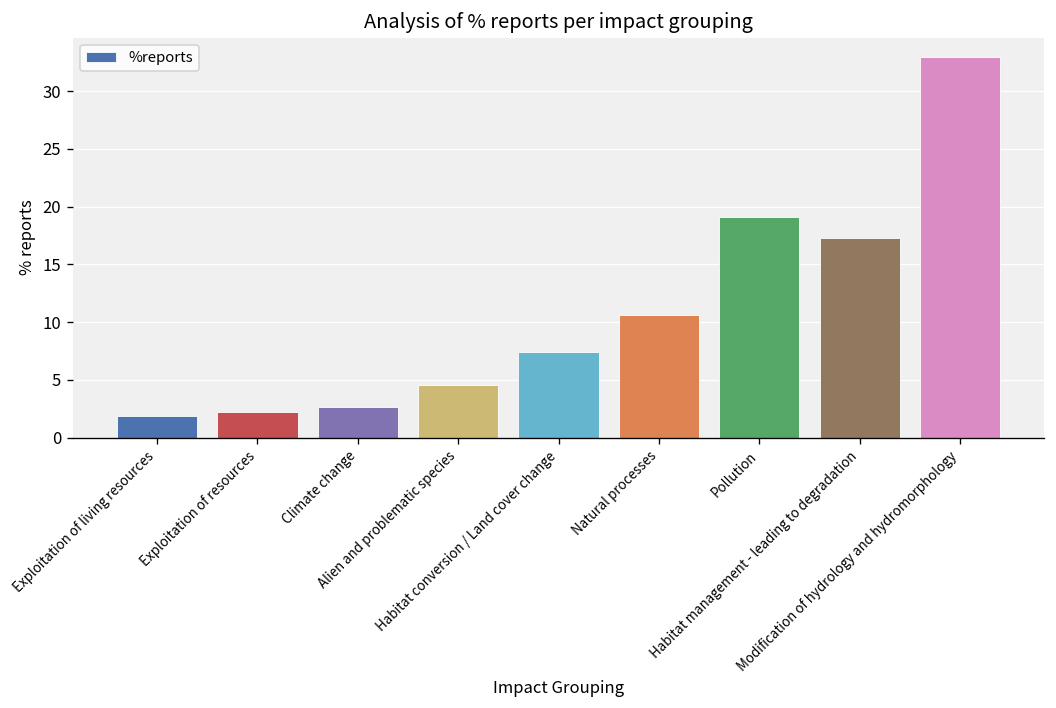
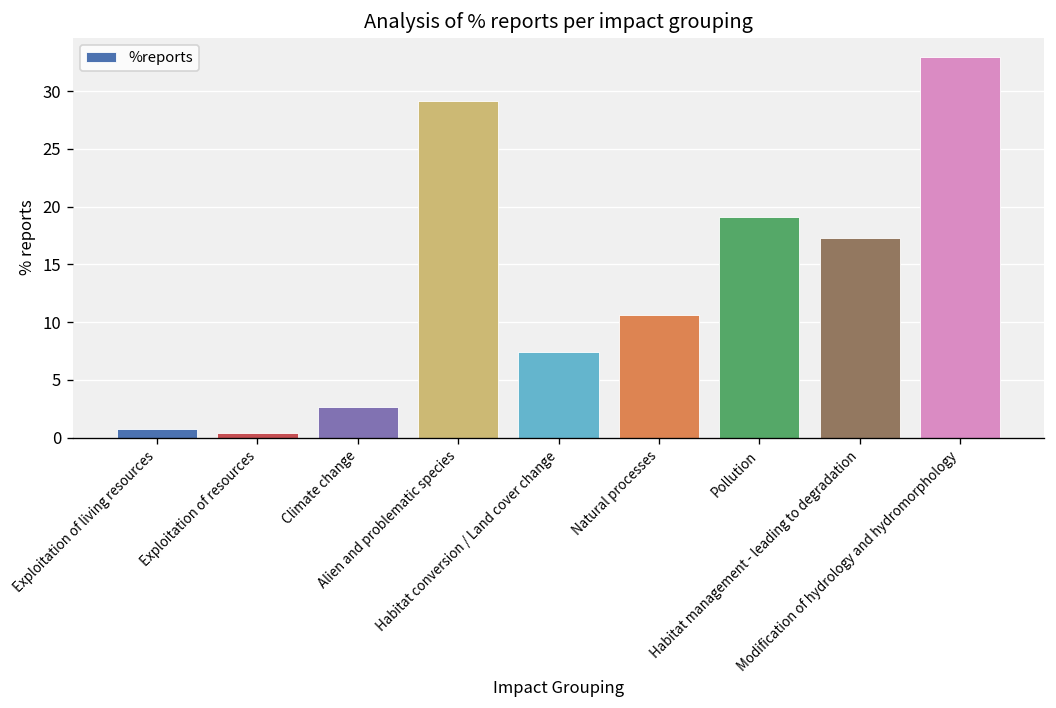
  {
-   "Exploitation of living resources": 2,
-   "Exploitation of resources": 2,
+   "Exploitation of living resources": 1,
+   "Exploitation of resources": 0,
    "Climate change": 3,
-   "Alien and problematic species": 5,
+   "Alien and problematic species": 29,
    "Habitat conversion / Land cover change": 7,
    "Natural processes": 11,
    "Pollution": 19,
    "Habitat management - leading to degradation": 17,
    "Modification of hydrology and hydromorphology": 33
  }
